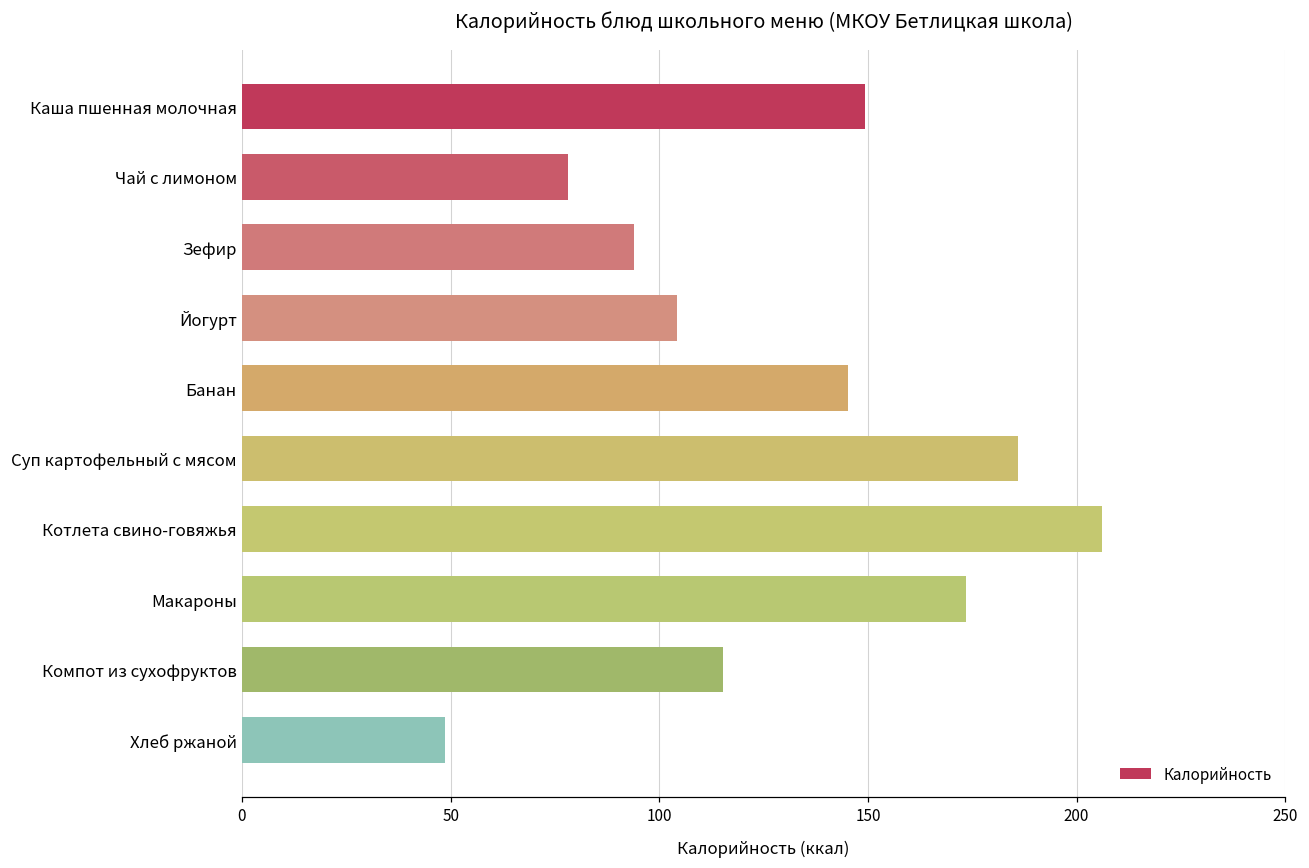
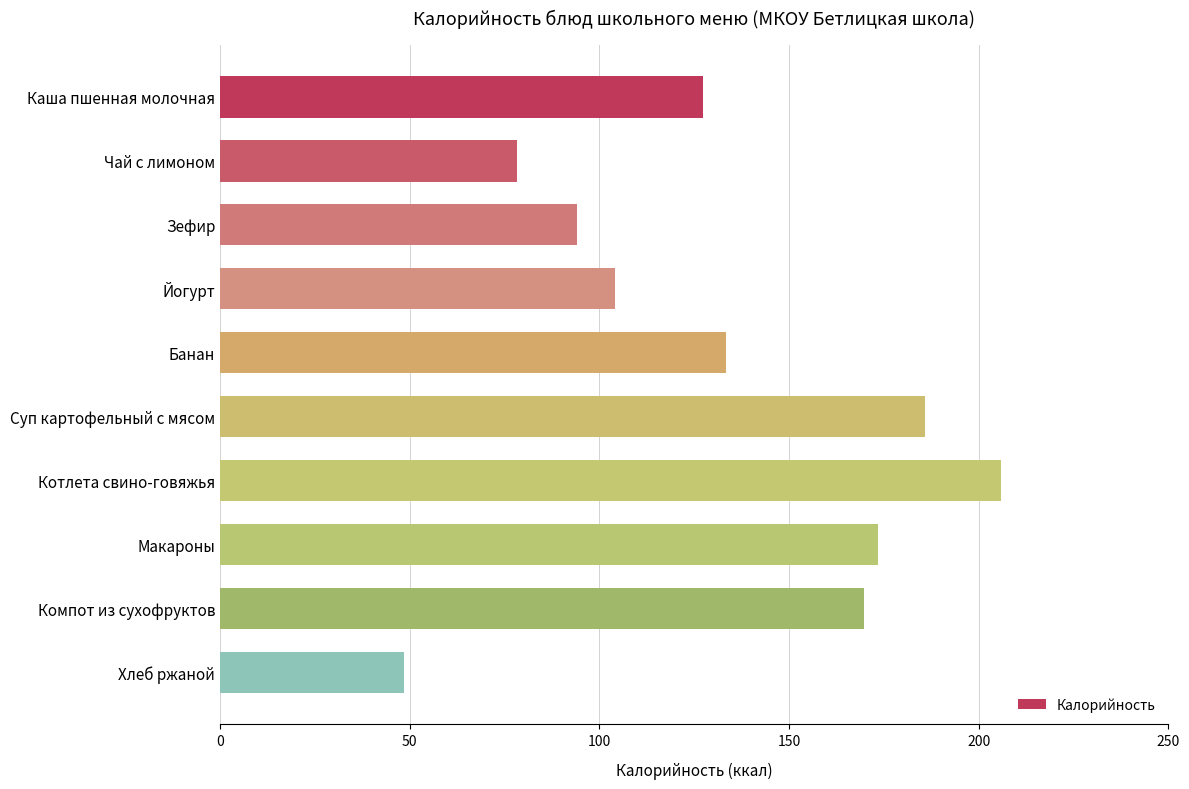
  {
-   "Каша пшенная молочная": 149,
+   "Каша пшенная молочная": 127,
    "Чай с лимоном": 78,
    "Зефир": 94,
    "Йогурт": 104,
-   "Банан": 145,
+   "Банан": 134,
    "Суп картофельный с мясом": 186,
    "Котлета свино-говяжья": 206,
    "Макароны": 173,
-   "Компот из сухофруктов": 115,
+   "Компот из сухофруктов": 170,
    "Хлеб ржаной": 49
  }
